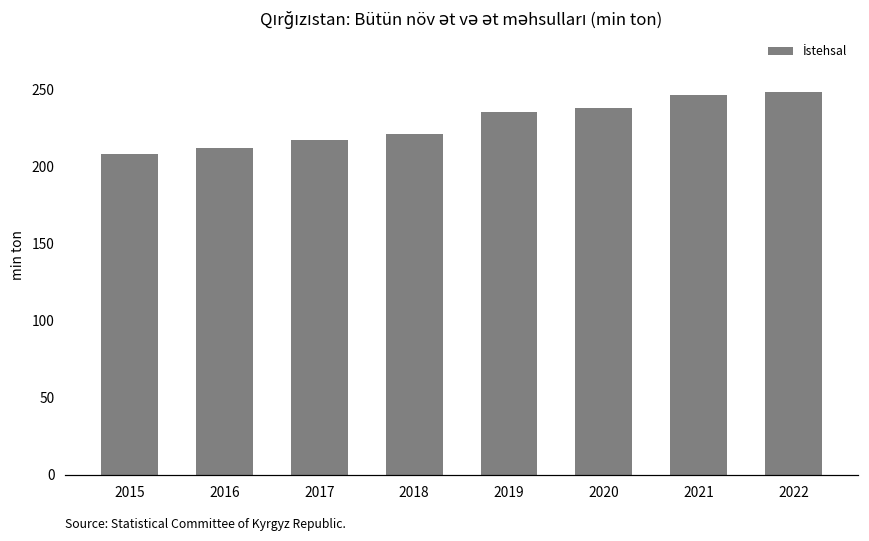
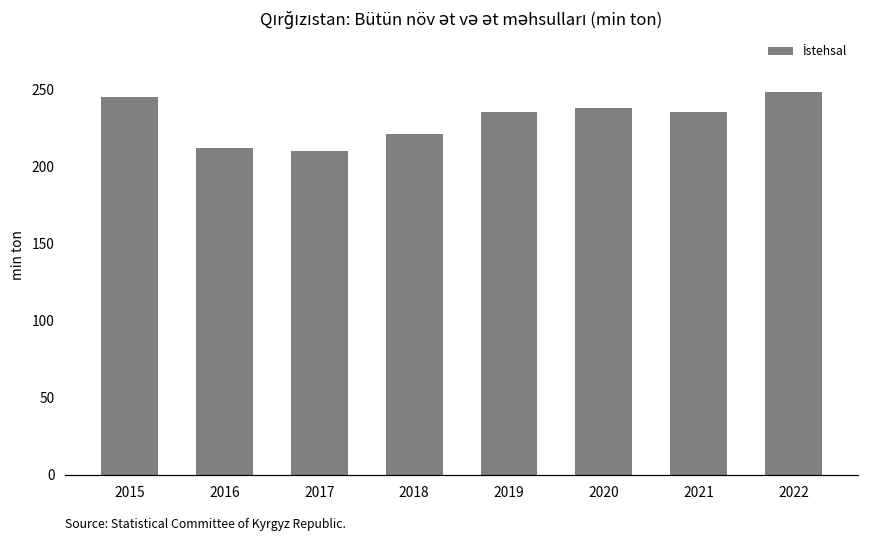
  {
-   "2015": 208,
+   "2015": 245,
    "2016": 212,
-   "2017": 217,
+   "2017": 210,
    "2018": 221,
    "2019": 235,
    "2020": 238,
-   "2021": 246,
+   "2021": 235,
    "2022": 248
  }
